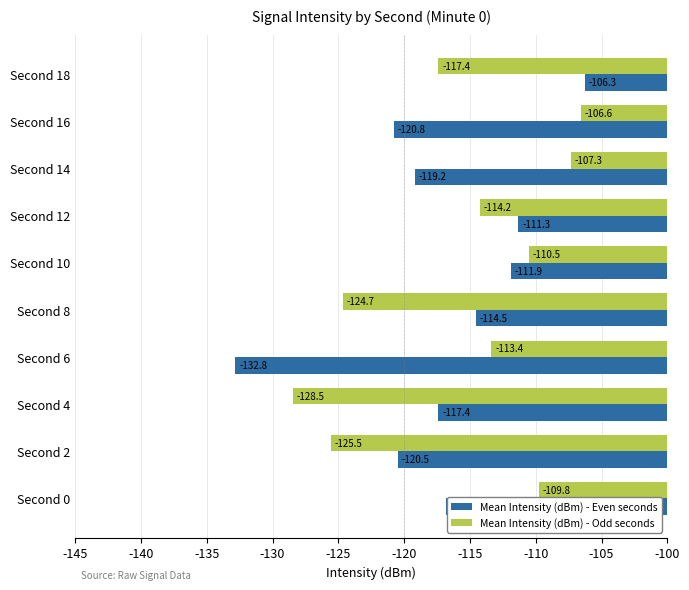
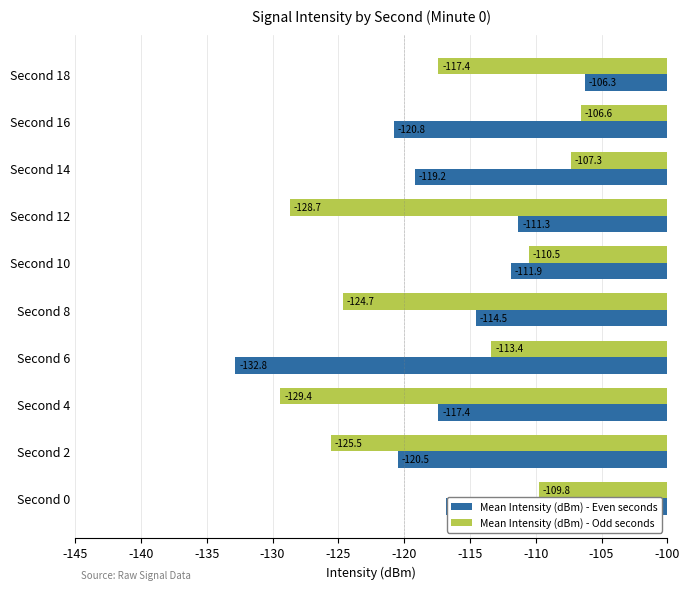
  {
    "Mean Intensity (dBm) - Even seconds": {
      "Second 18": -106.3,
      "Second 16": -120.8,
      "Second 14": -119.2,
      "Second 12": -111.3,
      "Second 10": -111.9,
      "Second 8": -114.5,
      "Second 6": -132.8,
      "Second 4": -117.4,
      "Second 2": -120.5
    },
    "Mean Intensity (dBm) - Odd seconds": {
      "Second 18": -117.4,
      "Second 16": -106.6,
      "Second 14": -107.3,
-     "Second 12": -114.2,
+     "Second 12": -128.7,
      "Second 10": -110.5,
      "Second 8": -124.7,
      "Second 6": -113.4,
-     "Second 4": -128.5,
+     "Second 4": -129.4,
      "Second 2": -125.5,
      "Second 0": -109.8
    }
  }
